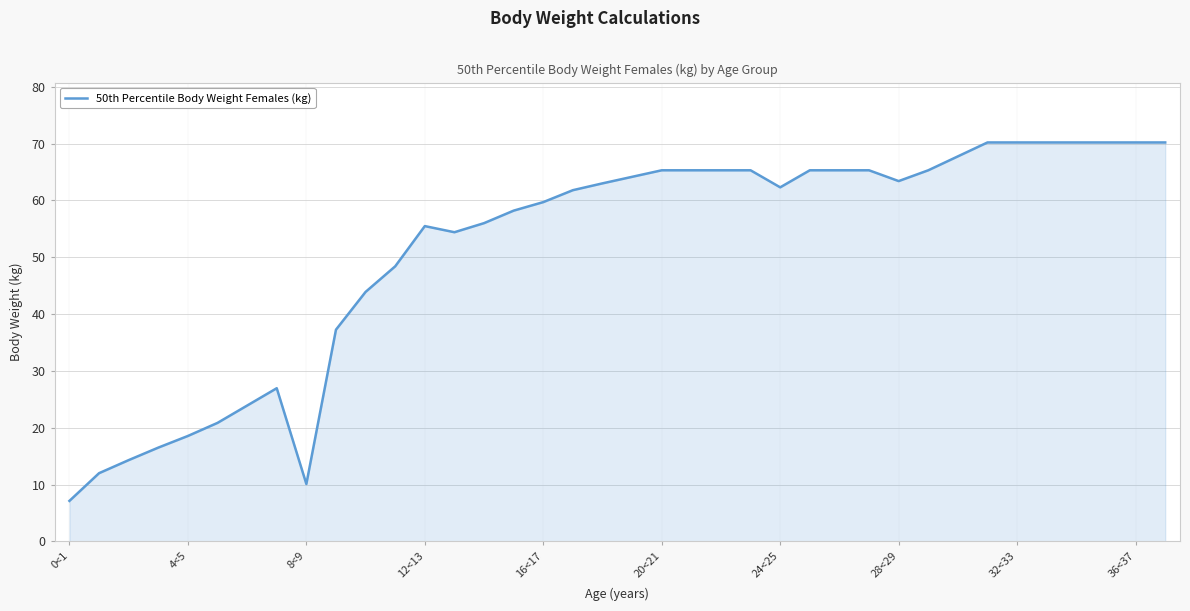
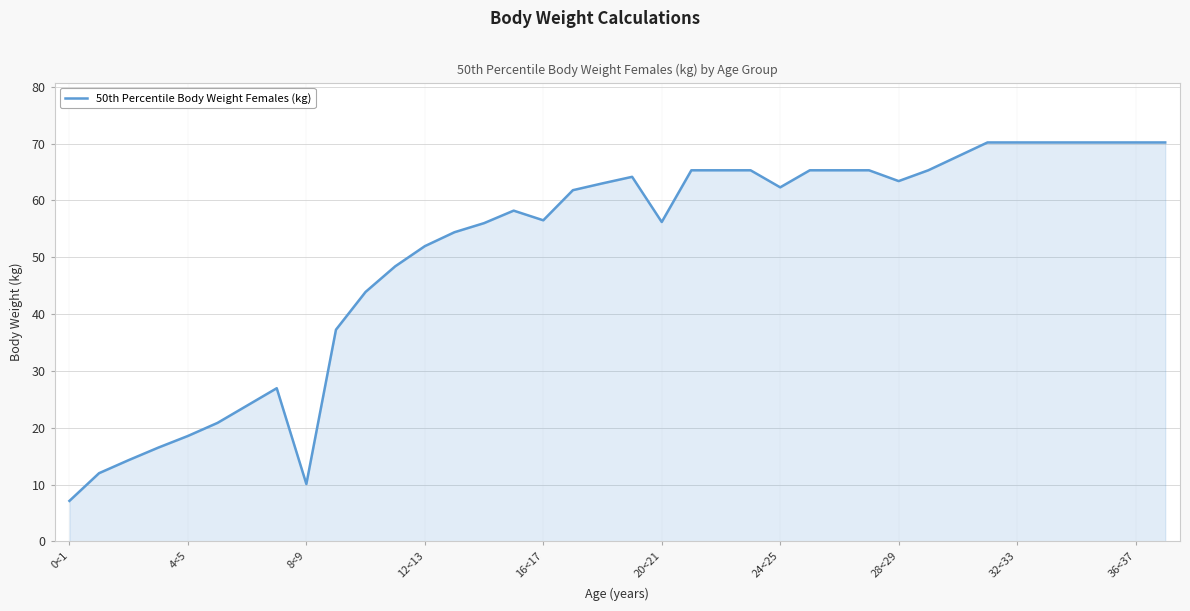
  {
    "0<1": 7,
    "4<5": 19,
    "8<9": 10,
-   "12<13": 55,
-   "16<17": 60,
-   "20<21": 65,
+   "12<13": 52,
+   "16<17": 57,
+   "20<21": 56,
    "24<25": 62,
    "28<29": 63,
    "32<33": 70,
    "36<37": 70
  }
